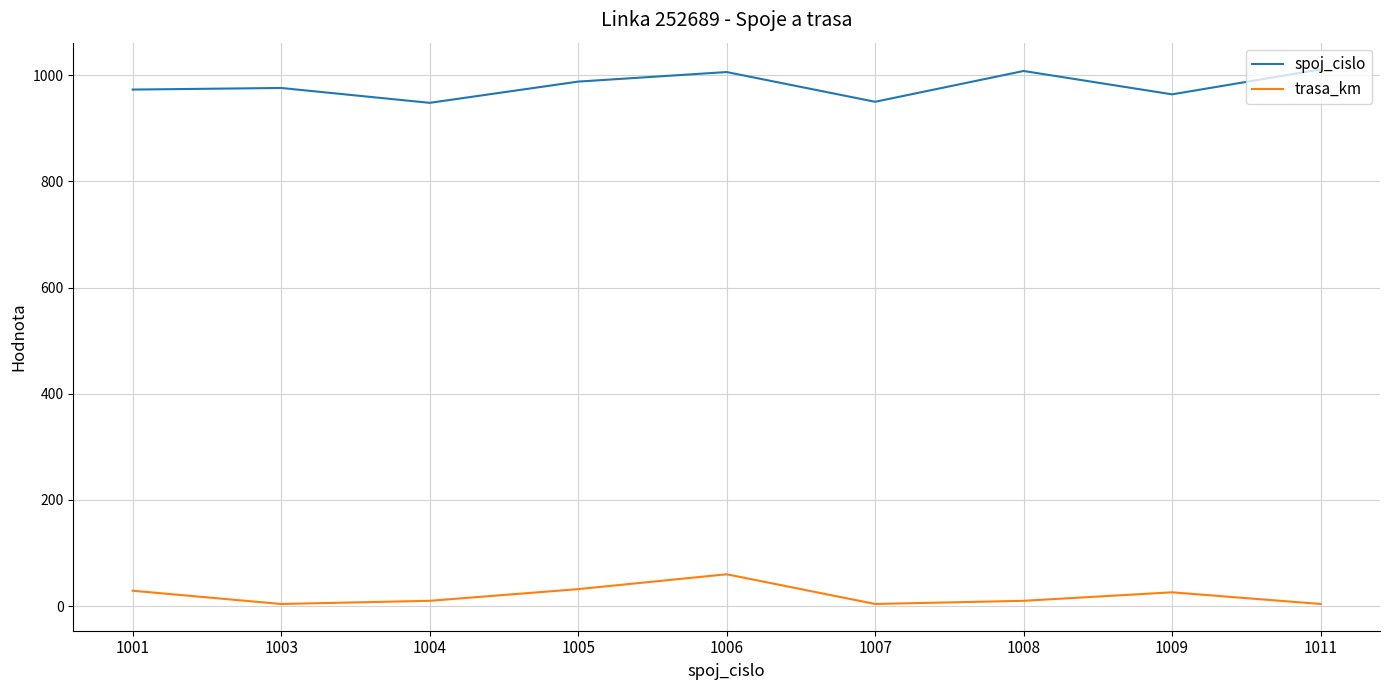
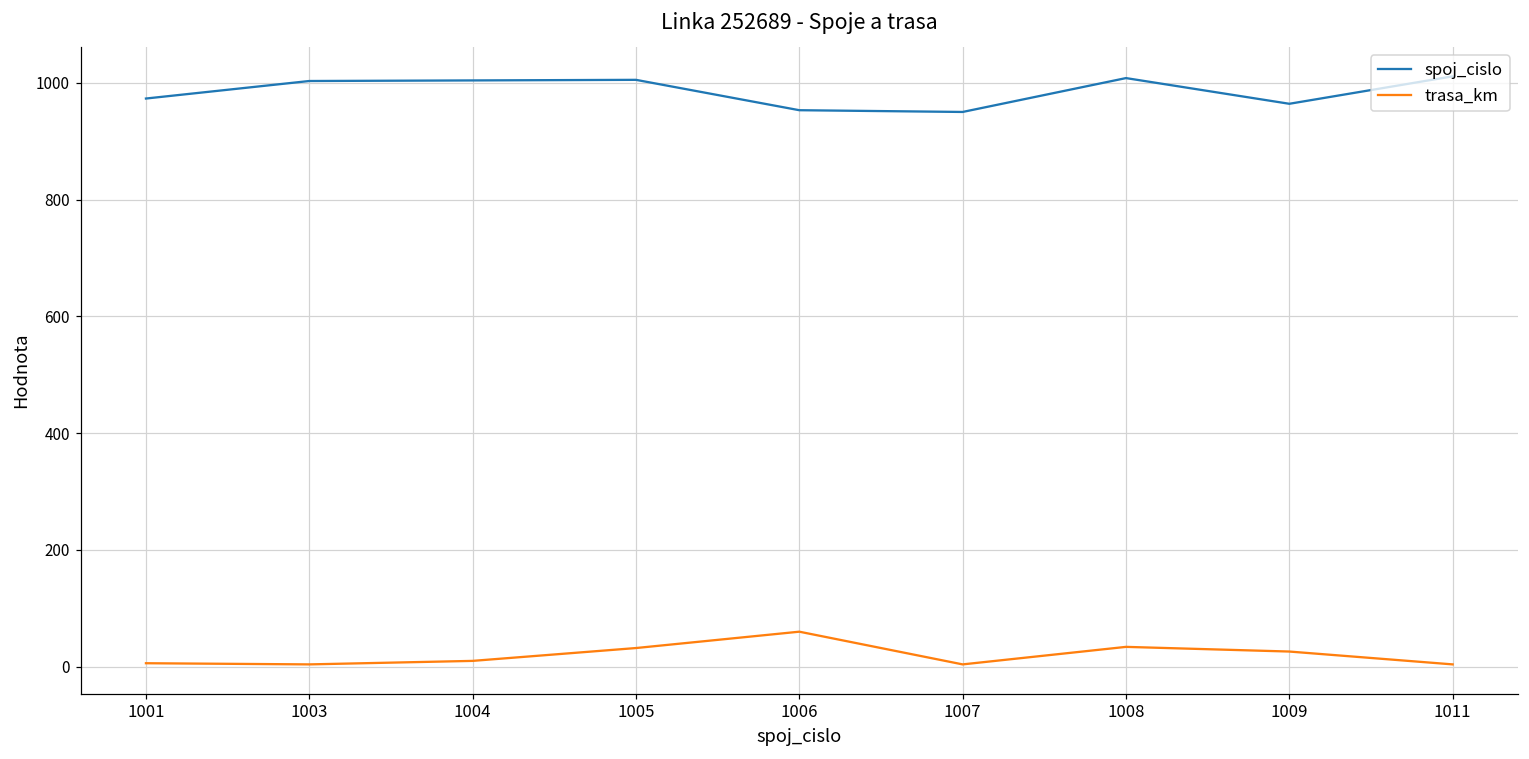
  {
    "spoj_cislo": {
      "1001": 970,
-     "1003": 980,
-     "1004": 950,
-     "1005": 990,
-     "1006": 1010,
+     "1003": 1000,
+     "1004": 1000,
+     "1005": 1010,
+     "1006": 950,
      "1007": 950,
      "1008": 1010,
      "1009": 960
    },
    "trasa_km": {
-     "1001": 30,
+     "1001": 10,
      "1003": 0,
      "1004": 10,
      "1005": 30,
      "1006": 60,
      "1007": 0,
-     "1008": 10,
+     "1008": 30,
      "1009": 30,
      "1011": 0
    }
  }
